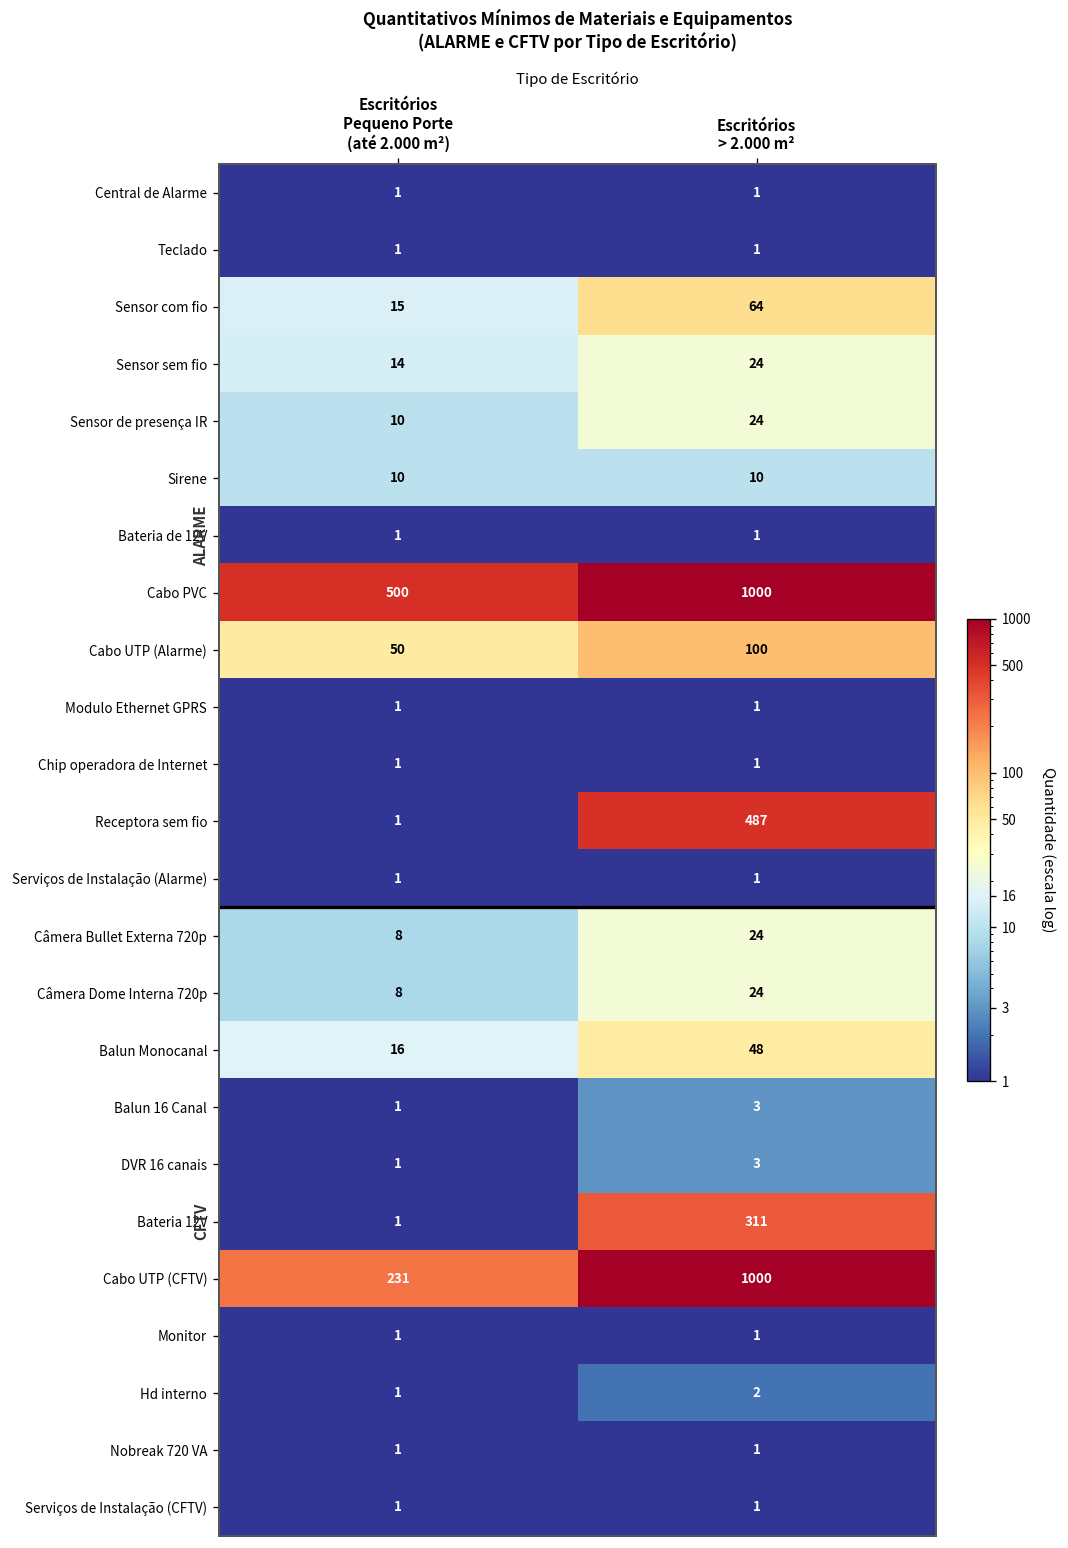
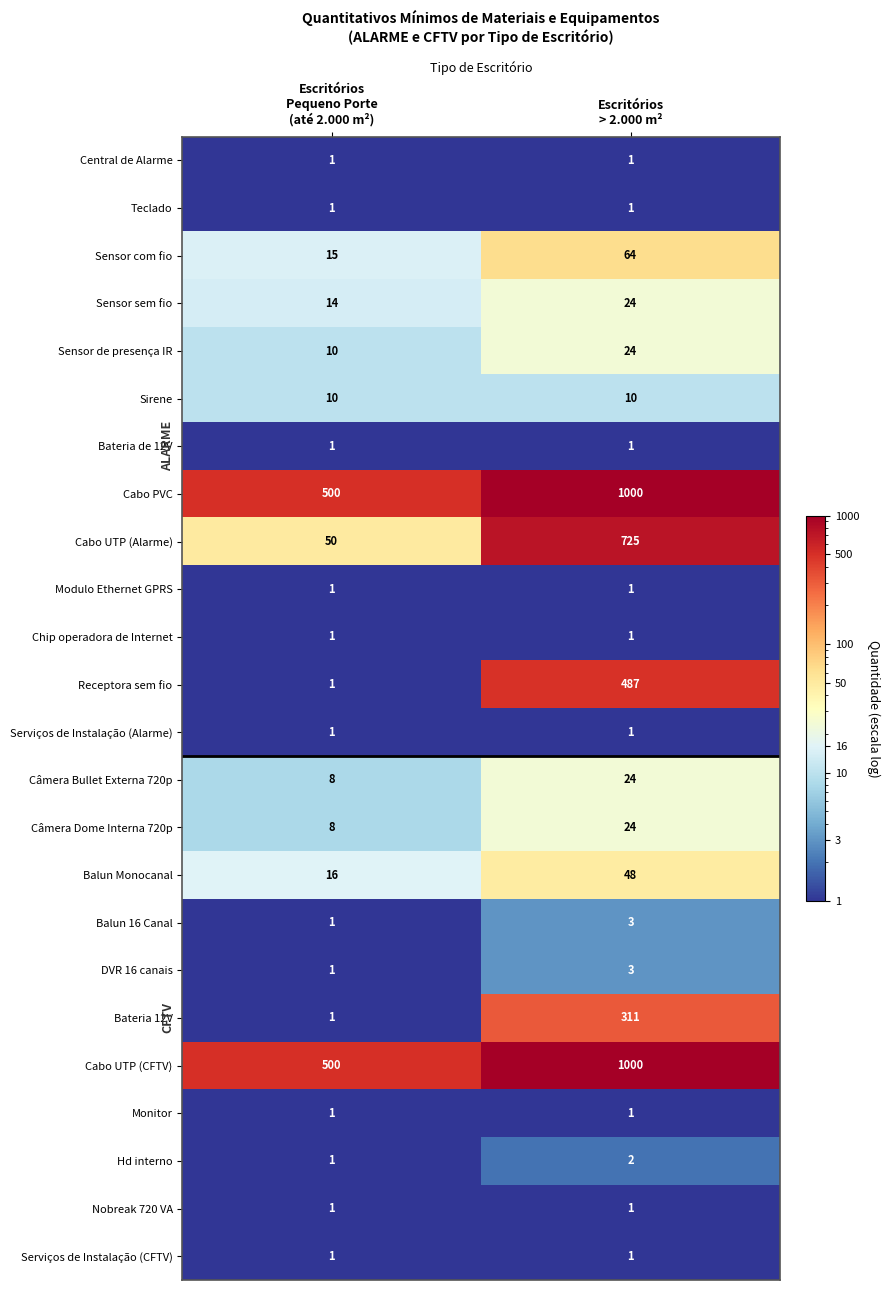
  {
    "Central de Alarme": {
      "Escritórios Pequeno Porte (até 2.000 m²)": 1,
      "Escritórios > 2.000 m²": 1
    },
    "Teclado": {
      "Escritórios Pequeno Porte (até 2.000 m²)": 1,
      "Escritórios > 2.000 m²": 1
    },
    "Sensor com fio": {
      "Escritórios Pequeno Porte (até 2.000 m²)": 15,
      "Escritórios > 2.000 m²": 64
    },
    "Sensor sem fio": {
      "Escritórios Pequeno Porte (até 2.000 m²)": 14,
      "Escritórios > 2.000 m²": 24
    },
    "Sensor de presença IR": {
      "Escritórios Pequeno Porte (até 2.000 m²)": 10,
      "Escritórios > 2.000 m²": 24
    },
    "Sirene": {
      "Escritórios Pequeno Porte (até 2.000 m²)": 10,
      "Escritórios > 2.000 m²": 10
    },
    "Bateria de 12V": {
      "Escritórios Pequeno Porte (até 2.000 m²)": 1,
      "Escritórios > 2.000 m²": 1
    },
    "Cabo PVC": {
      "Escritórios Pequeno Porte (até 2.000 m²)": 500,
      "Escritórios > 2.000 m²": 1000
    },
    "Cabo UTP (Alarme)": {
      "Escritórios Pequeno Porte (até 2.000 m²)": 50,
-     "Escritórios > 2.000 m²": 100
+     "Escritórios > 2.000 m²": 725
    },
    "Modulo Ethernet GPRS": {
      "Escritórios Pequeno Porte (até 2.000 m²)": 1,
      "Escritórios > 2.000 m²": 1
    },
    "Chip operadora de Internet": {
      "Escritórios Pequeno Porte (até 2.000 m²)": 1,
      "Escritórios > 2.000 m²": 1
    },
    "Receptora sem fio": {
      "Escritórios Pequeno Porte (até 2.000 m²)": 1,
      "Escritórios > 2.000 m²": 487
    },
    "Serviços de Instalação (Alarme)": {
      "Escritórios Pequeno Porte (até 2.000 m²)": 1,
      "Escritórios > 2.000 m²": 1
    },
    "Câmera Bullet Externa 720p": {
      "Escritórios Pequeno Porte (até 2.000 m²)": 8,
      "Escritórios > 2.000 m²": 24
    },
    "Câmera Dome Interna 720p": {
      "Escritórios Pequeno Porte (até 2.000 m²)": 8,
      "Escritórios > 2.000 m²": 24
    },
    "Balun Monocanal": {
      "Escritórios Pequeno Porte (até 2.000 m²)": 16,
      "Escritórios > 2.000 m²": 48
    },
    "Balun 16 Canal": {
      "Escritórios Pequeno Porte (até 2.000 m²)": 1,
      "Escritórios > 2.000 m²": 3
    },
    "DVR 16 canais": {
      "Escritórios Pequeno Porte (até 2.000 m²)": 1,
      "Escritórios > 2.000 m²": 3
    },
    "Bateria 12V": {
      "Escritórios Pequeno Porte (até 2.000 m²)": 1,
      "Escritórios > 2.000 m²": 311
    },
    "Cabo UTP (CFTV)": {
-     "Escritórios Pequeno Porte (até 2.000 m²)": 231,
+     "Escritórios Pequeno Porte (até 2.000 m²)": 500,
      "Escritórios > 2.000 m²": 1000
    },
    "Monitor": {
      "Escritórios Pequeno Porte (até 2.000 m²)": 1,
      "Escritórios > 2.000 m²": 1
    },
    "Hd interno": {
      "Escritórios Pequeno Porte (até 2.000 m²)": 1,
      "Escritórios > 2.000 m²": 2
    },
    "Nobreak 720 VA": {
      "Escritórios Pequeno Porte (até 2.000 m²)": 1,
      "Escritórios > 2.000 m²": 1
    },
    "Serviços de Instalação (CFTV)": {
      "Escritórios Pequeno Porte (até 2.000 m²)": 1,
      "Escritórios > 2.000 m²": 1
    }
  }
